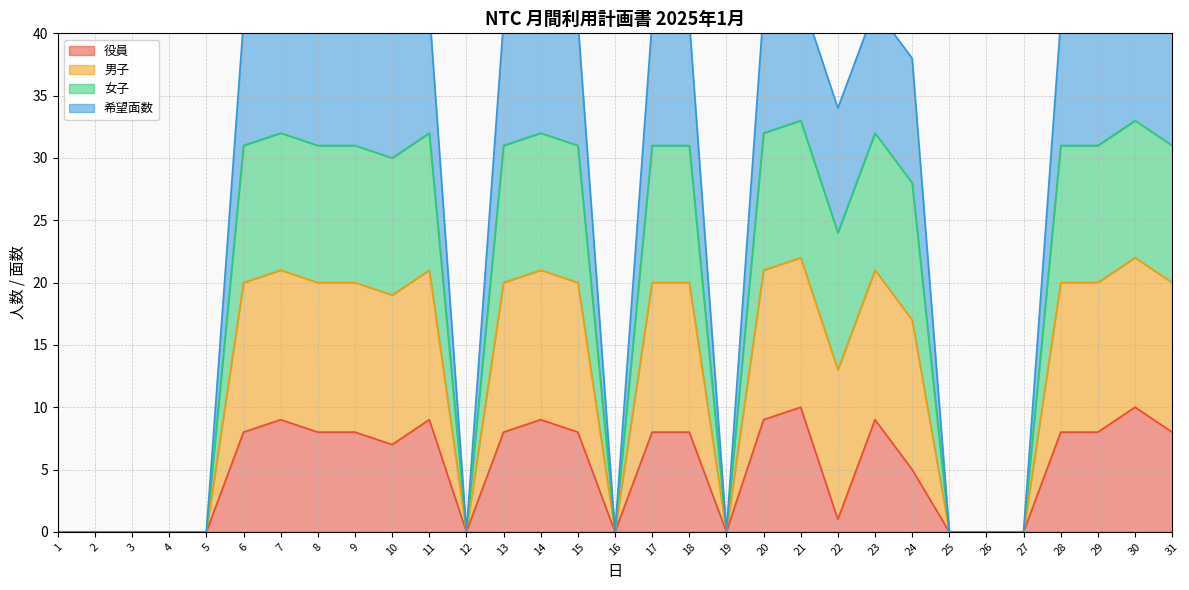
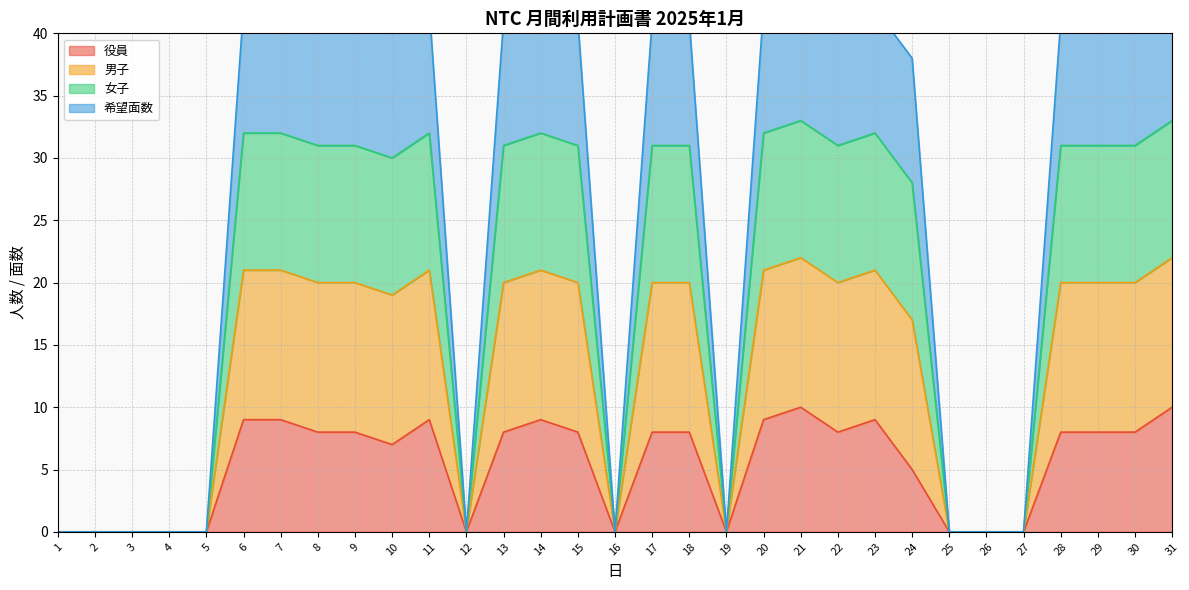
  {
    "役員": {
-     "6": 8,
+     "6": 9,
      "7": 9,
      "8": 8,
      "9": 8,
      "10": 7,
      "11": 9,
      "13": 8,
      "14": 9,
      "15": 8,
      "17": 8,
      "18": 8,
      "20": 9,
      "21": 10,
-     "22": 1,
+     "22": 8,
      "23": 9,
      "24": 5,
      "28": 8,
      "29": 8,
-     "30": 10,
-     "31": 8
+     "30": 8,
+     "31": 10
    },
    "男子": {
      "6": 12,
      "7": 12,
      "8": 12,
      "9": 12,
      "10": 12,
      "11": 12,
      "13": 12,
      "14": 12,
      "15": 12,
      "17": 12,
      "18": 12,
      "20": 12,
      "21": 12,
      "22": 12,
      "23": 12,
      "24": 12,
      "28": 12,
      "29": 12,
      "30": 12,
      "31": 12
    },
    "女子": {
      "6": 11,
      "7": 11,
      "8": 11,
      "9": 11,
      "10": 11,
      "11": 11,
      "13": 11,
      "14": 11,
      "15": 11,
      "17": 11,
      "18": 11,
      "20": 11,
      "21": 11,
      "22": 11,
      "23": 11,
      "24": 11,
      "28": 11,
      "29": 11,
      "30": 11,
      "31": 11
    },
    "希望面数": {
      "10": 10,
      "24": 10
    }
  }
